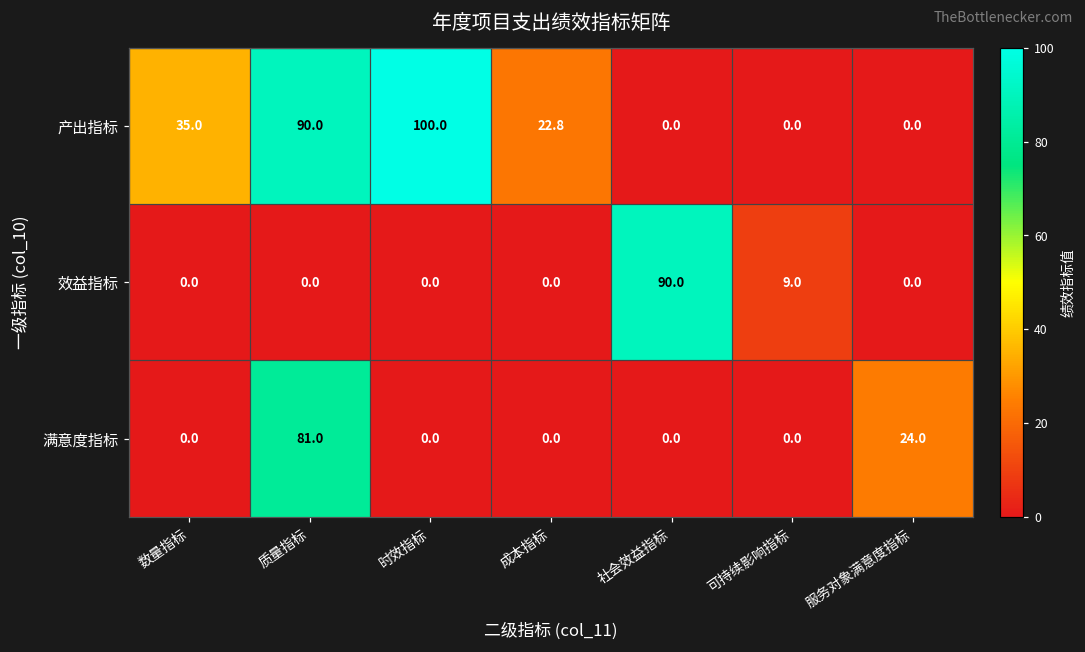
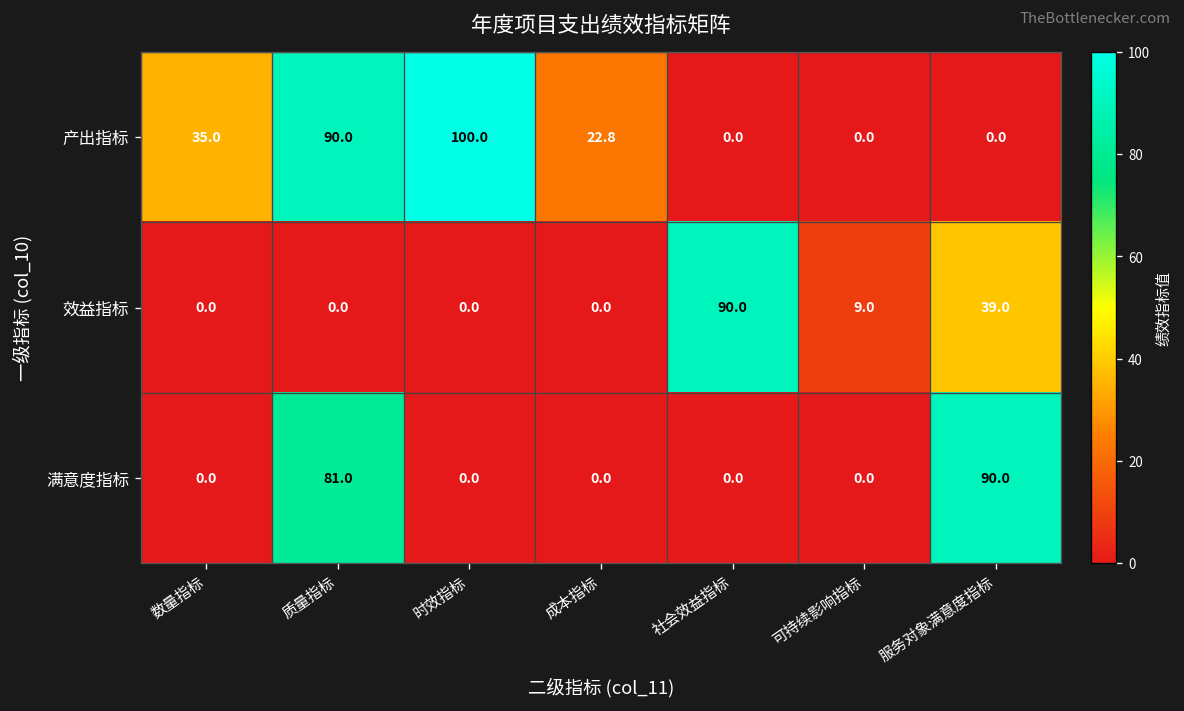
  {
    "产出指标": {
      "数量指标": 35.0,
      "质量指标": 90.0,
      "时效指标": 100.0,
      "成本指标": 22.8,
      "社会效益指标": 0.0,
      "可持续影响指标": 0.0,
      "服务对象满意度指标": 0.0
    },
    "效益指标": {
      "数量指标": 0.0,
      "质量指标": 0.0,
      "时效指标": 0.0,
      "成本指标": 0.0,
      "社会效益指标": 90.0,
      "可持续影响指标": 9.0,
-     "服务对象满意度指标": 0.0
+     "服务对象满意度指标": 39.0
    },
    "满意度指标": {
      "数量指标": 0.0,
      "质量指标": 81.0,
      "时效指标": 0.0,
      "成本指标": 0.0,
      "社会效益指标": 0.0,
      "可持续影响指标": 0.0,
-     "服务对象满意度指标": 24.0
+     "服务对象满意度指标": 90.0
    }
  }
